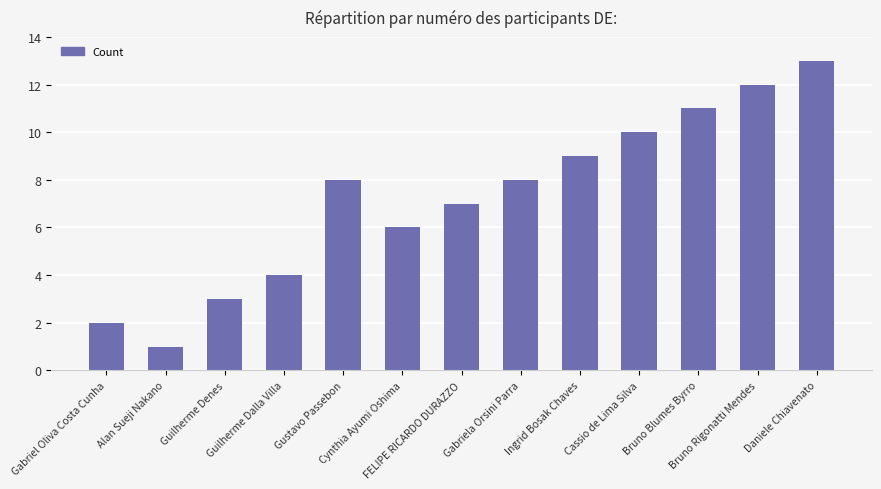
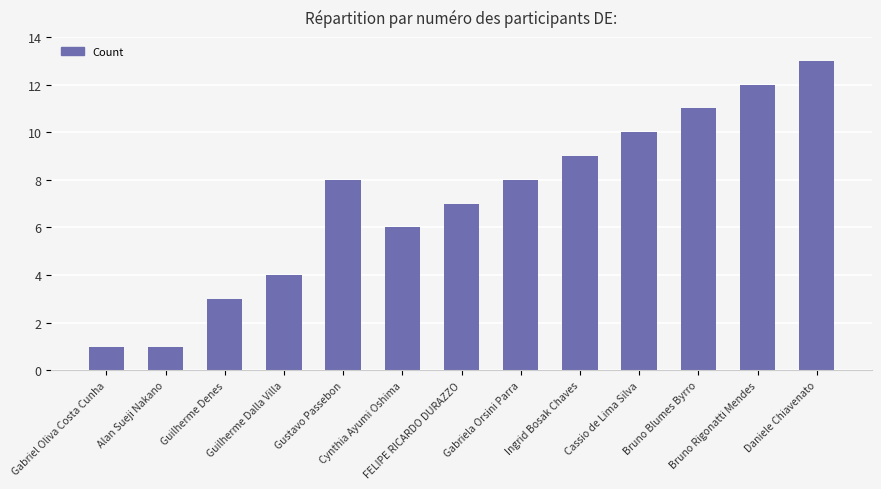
  {
-   "Gabriel Oliva Costa Cunha": 2,
+   "Gabriel Oliva Costa Cunha": 1,
    "Alan Sueji Nakano": 1,
    "Guilherme Denes": 3,
    "Guilherme Dalla Villa": 4,
    "Gustavo Passebon": 8,
    "Cynthia Ayumi Oshima": 6,
    "FELIPE RICARDO DURAZZO": 7,
    "Gabriela Orsini Parra": 8,
    "Ingrid Bosak Chaves": 9,
    "Cassio de Lima Silva": 10,
    "Bruno Blumes Byrro": 11,
    "Bruno Rigonatti Mendes": 12,
    "Daniele Chiavenato": 13
  }
